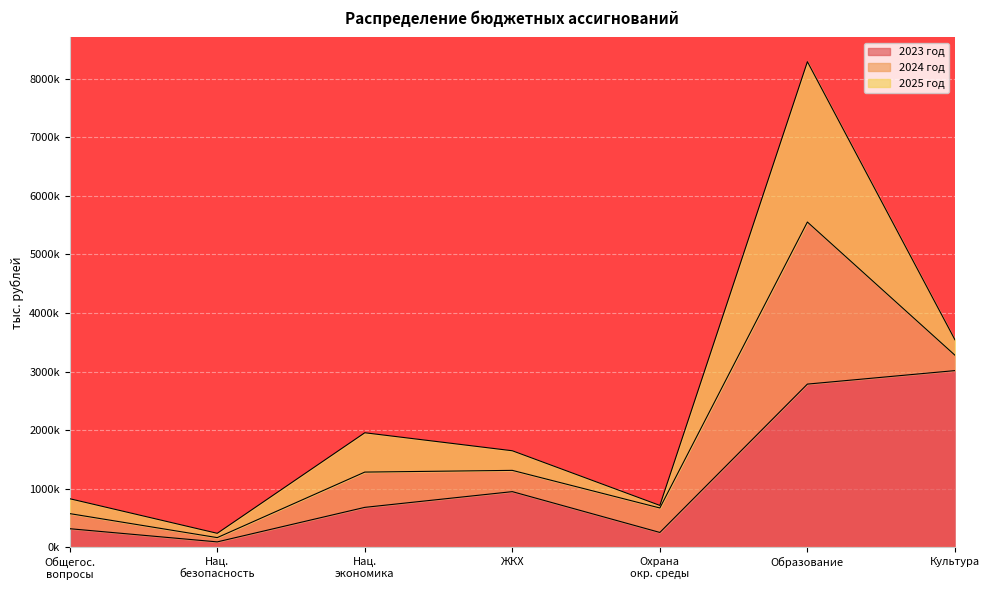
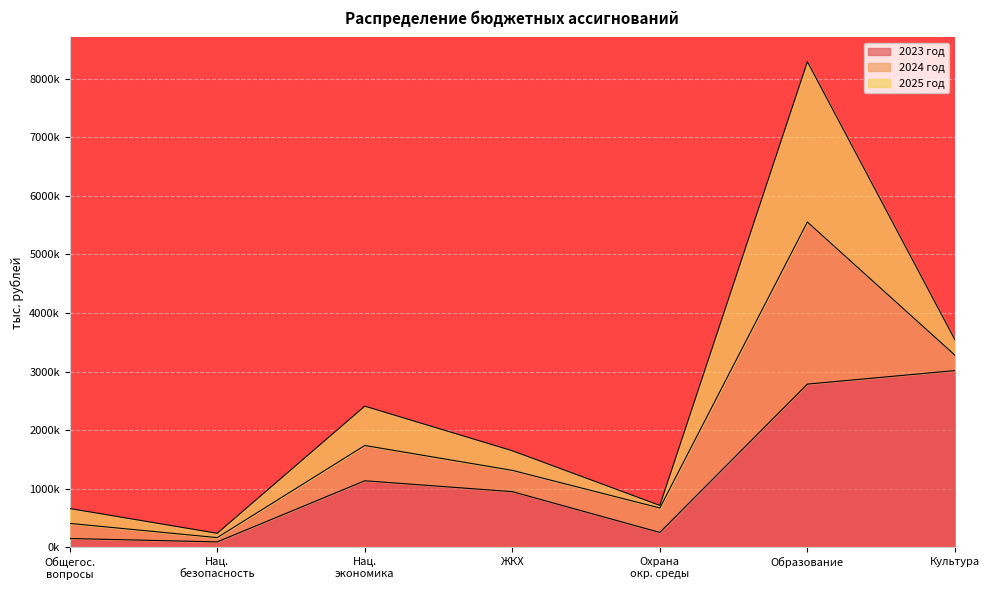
  {
    "2023 год": {
-     "Общегос. вопросы": 300000,
+     "Общегос. вопросы": 200000,
      "Нац. безопасность": 100000,
-     "Нац. экономика": 700000,
+     "Нац. экономика": 1100000,
      "ЖКХ": 1000000,
      "Охрана окр. среды": 300000,
      "Образование": 2800000,
      "Культура": 3000000
    }
  }
